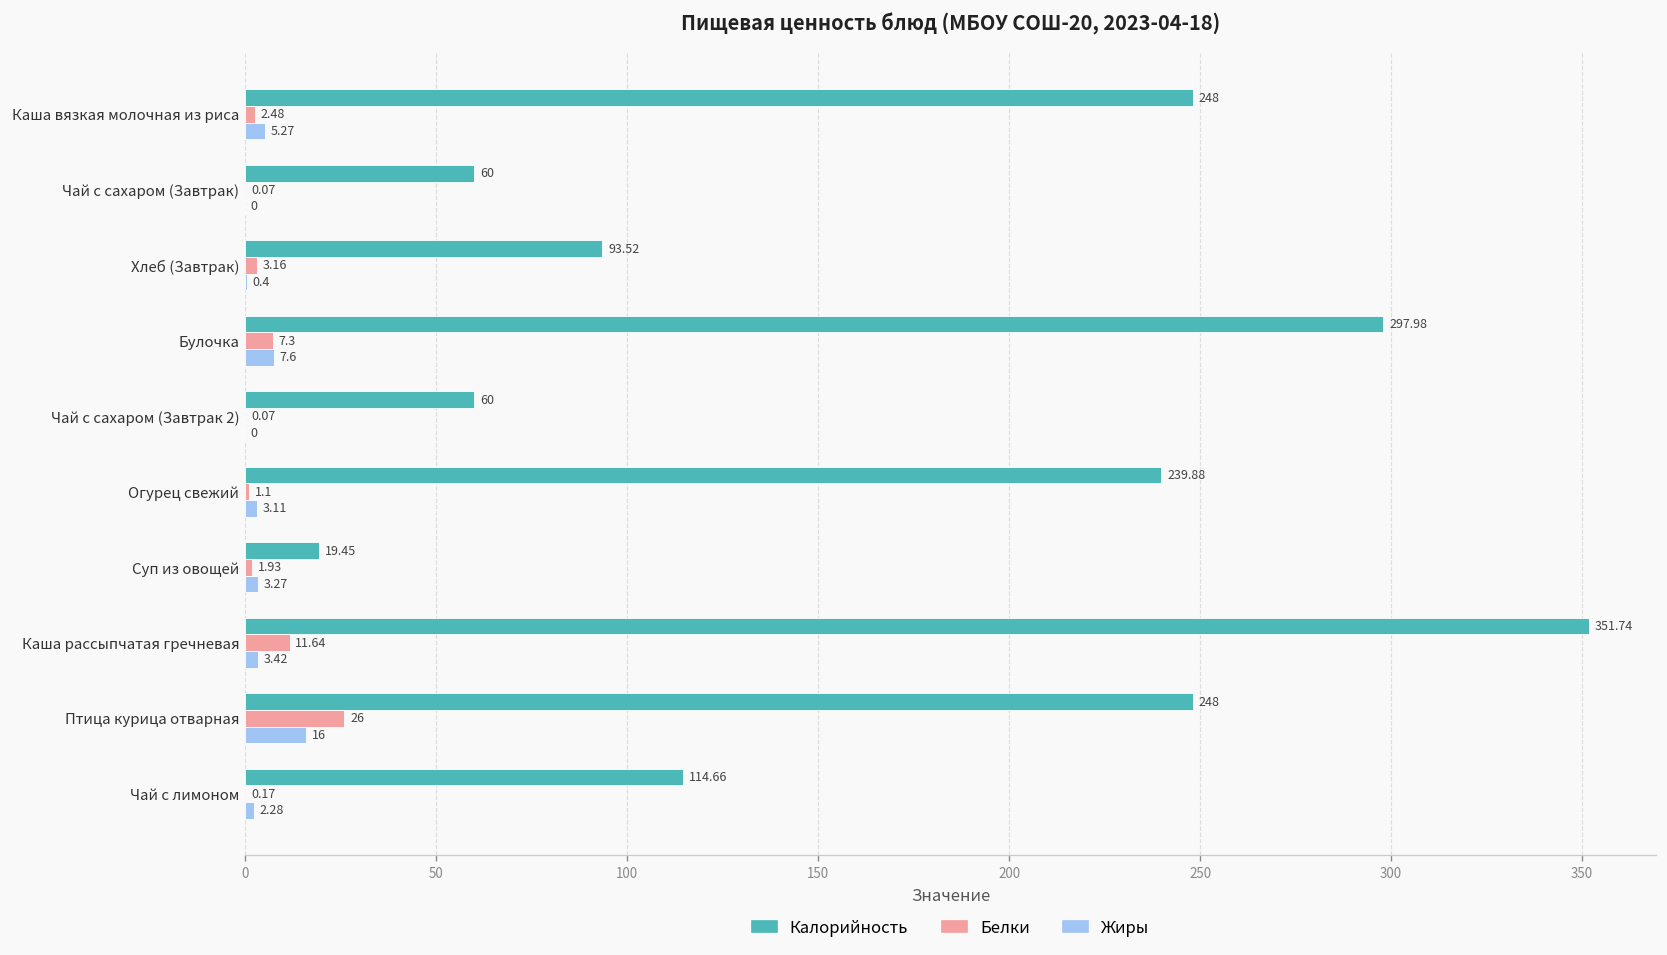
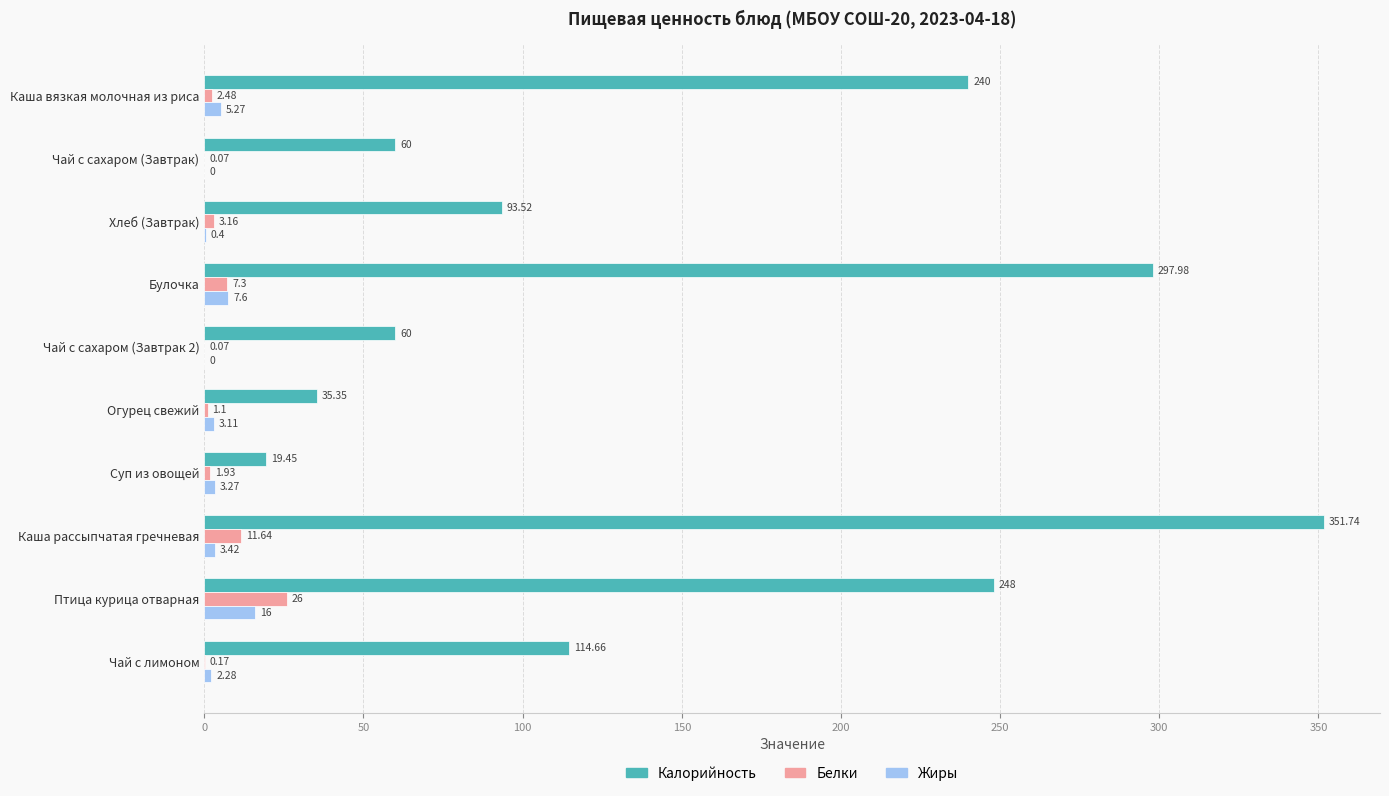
  {
    "Калорийность": {
-     "Каша вязкая молочная из риса": 248,
+     "Каша вязкая молочная из риса": 240,
      "Чай с сахаром (Завтрак)": 60,
      "Хлеб (Завтрак)": 93.52,
      "Булочка": 297.98,
      "Чай с сахаром (Завтрак 2)": 60,
-     "Огурец свежий": 239.88,
+     "Огурец свежий": 35.35,
      "Суп из овощей": 19.45,
      "Каша рассыпчатая гречневая": 351.74,
      "Птица курица отварная": 248,
      "Чай с лимоном": 114.66
    },
    "Белки": {
      "Каша вязкая молочная из риса": 2.48,
      "Чай с сахаром (Завтрак)": 0.07,
      "Хлеб (Завтрак)": 3.16,
      "Булочка": 7.3,
      "Чай с сахаром (Завтрак 2)": 0.07,
      "Огурец свежий": 1.1,
      "Суп из овощей": 1.93,
      "Каша рассыпчатая гречневая": 11.64,
      "Птица курица отварная": 26,
      "Чай с лимоном": 0.17
    },
    "Жиры": {
      "Каша вязкая молочная из риса": 5.27,
      "Чай с сахаром (Завтрак)": 0,
      "Хлеб (Завтрак)": 0.4,
      "Булочка": 7.6,
      "Чай с сахаром (Завтрак 2)": 0,
      "Огурец свежий": 3.11,
      "Суп из овощей": 3.27,
      "Каша рассыпчатая гречневая": 3.42,
      "Птица курица отварная": 16,
      "Чай с лимоном": 2.28
    }
  }
